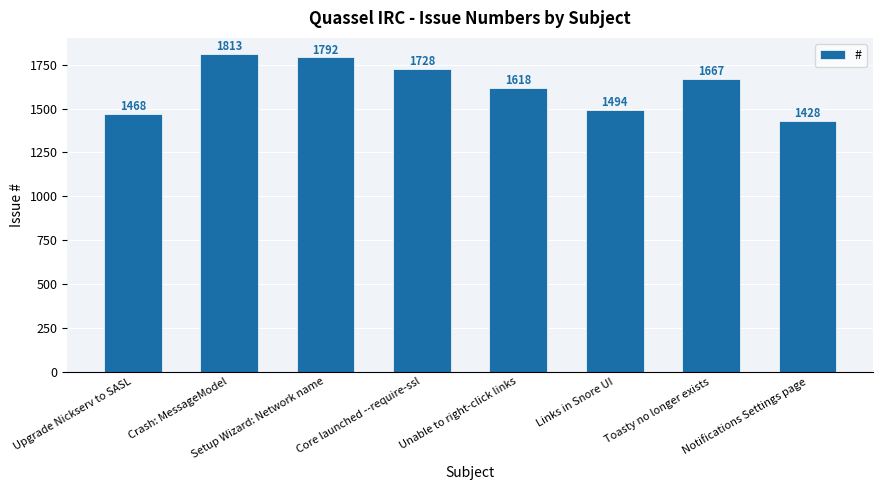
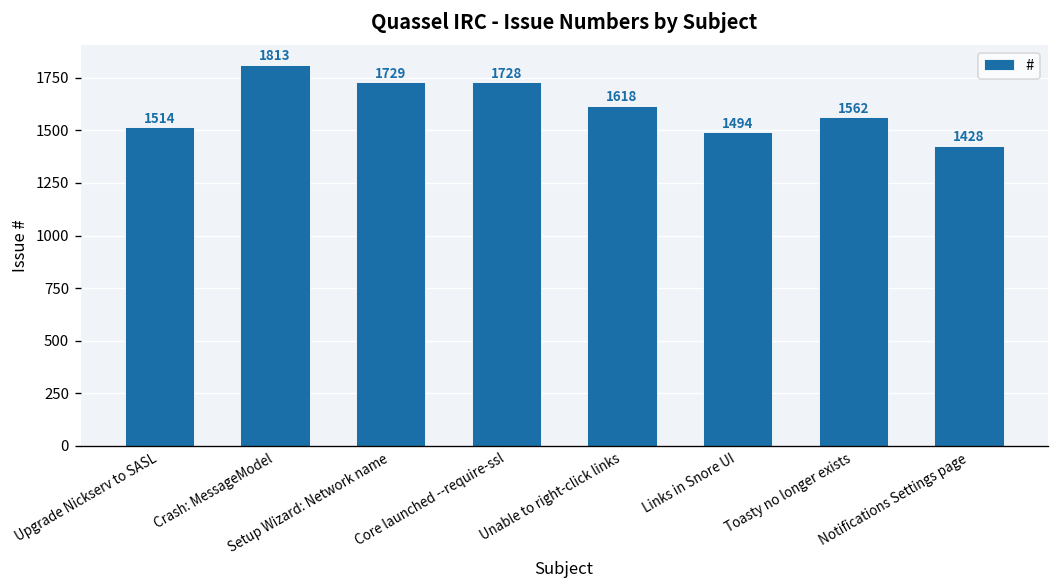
  {
-   "Upgrade Nickserv to SASL": 1468,
+   "Upgrade Nickserv to SASL": 1514,
    "Crash: MessageModel": 1813,
-   "Setup Wizard: Network name": 1792,
+   "Setup Wizard: Network name": 1729,
    "Core launched --require-ssl": 1728,
    "Unable to right-click links": 1618,
    "Links in Snore UI": 1494,
-   "Toasty no longer exists": 1667,
+   "Toasty no longer exists": 1562,
    "Notifications Settings page": 1428
  }
